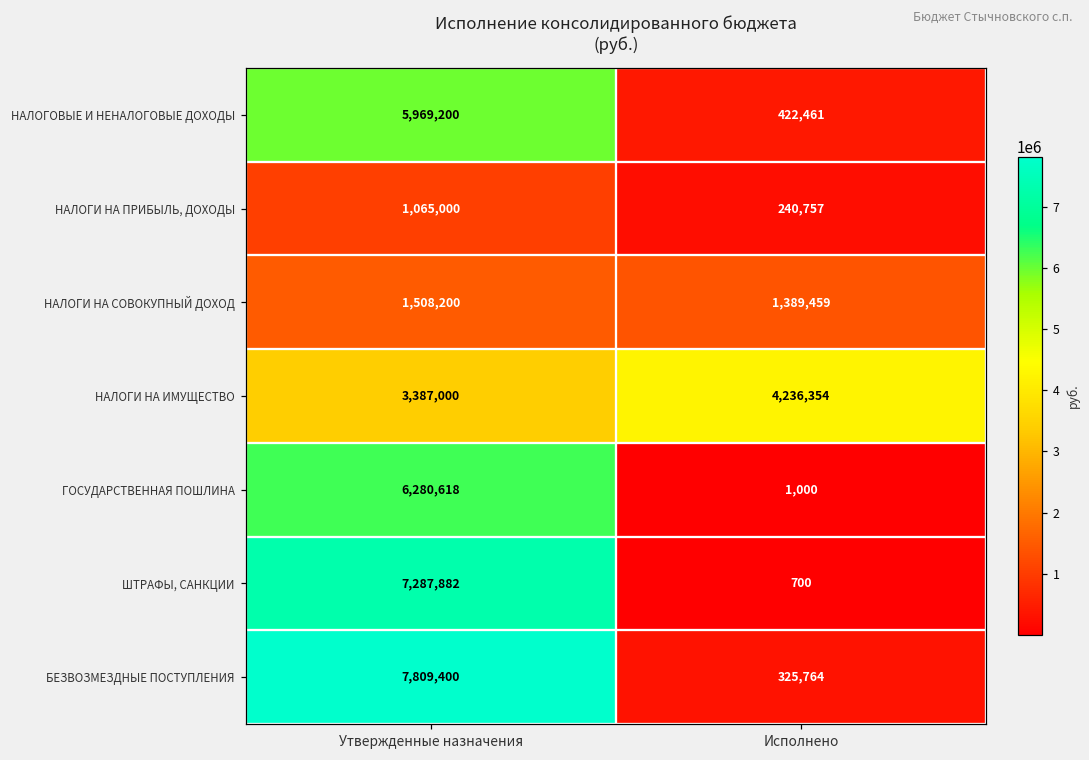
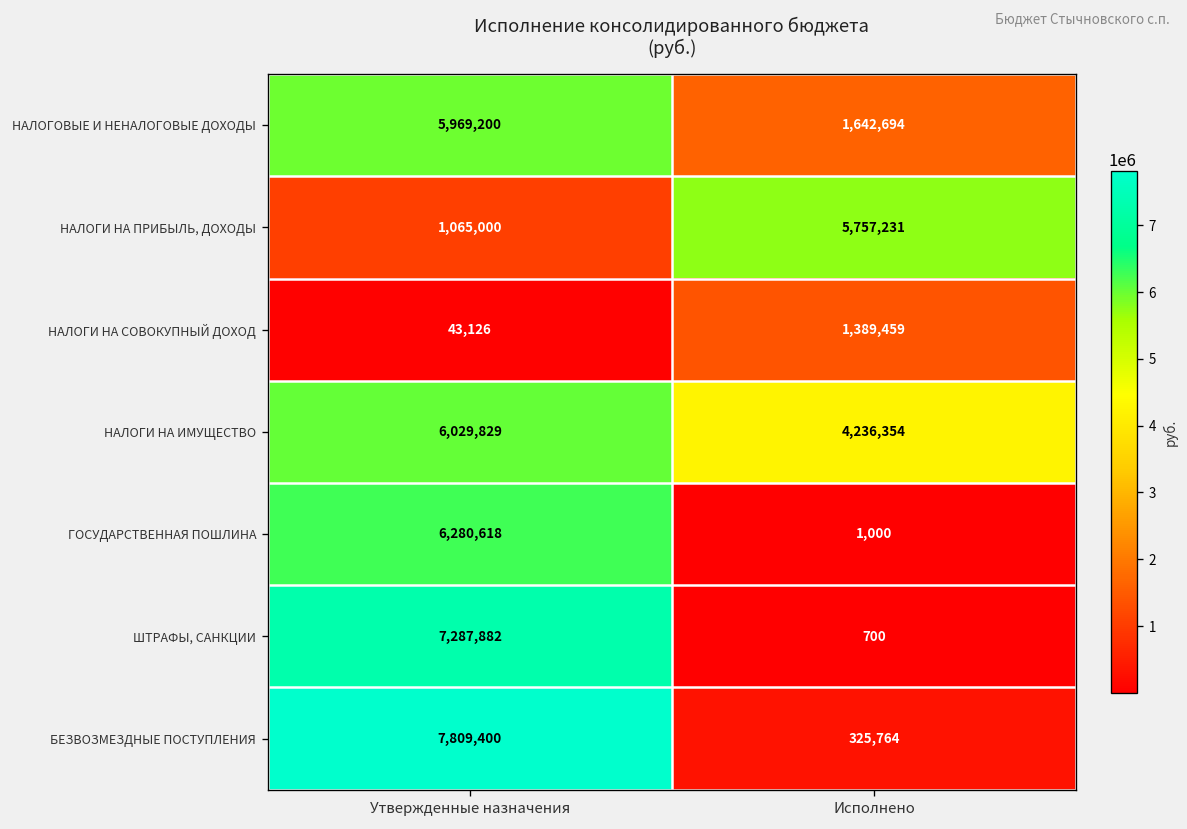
  {
    "НАЛОГОВЫЕ И НЕНАЛОГОВЫЕ ДОХОДЫ": {
      "Утвержденные назначения": "5,969,200",
-     "Исполнено": "422,461"
+     "Исполнено": "1,642,694"
    },
    "НАЛОГИ НА ПРИБЫЛЬ, ДОХОДЫ": {
      "Утвержденные назначения": "1,065,000",
-     "Исполнено": "240,757"
+     "Исполнено": "5,757,231"
    },
    "НАЛОГИ НА СОВОКУПНЫЙ ДОХОД": {
-     "Утвержденные назначения": "1,508,200",
+     "Утвержденные назначения": "43,126",
      "Исполнено": "1,389,459"
    },
    "НАЛОГИ НА ИМУЩЕСТВО": {
-     "Утвержденные назначения": "3,387,000",
+     "Утвержденные назначения": "6,029,829",
      "Исполнено": "4,236,354"
    },
    "ГОСУДАРСТВЕННАЯ ПОШЛИНА": {
      "Утвержденные назначения": "6,280,618",
      "Исполнено": "1,000"
    },
    "ШТРАФЫ, САНКЦИИ": {
      "Утвержденные назначения": "7,287,882",
      "Исполнено": "700"
    },
    "БЕЗВОЗМЕЗДНЫЕ ПОСТУПЛЕНИЯ": {
      "Утвержденные назначения": "7,809,400",
      "Исполнено": "325,764"
    }
  }
